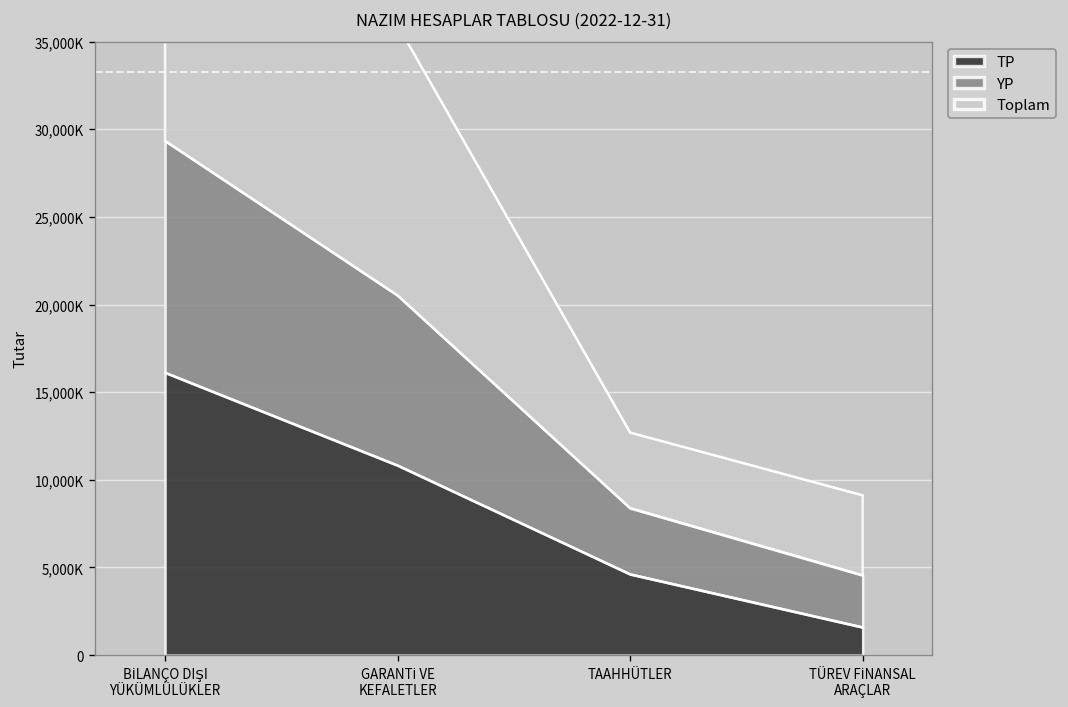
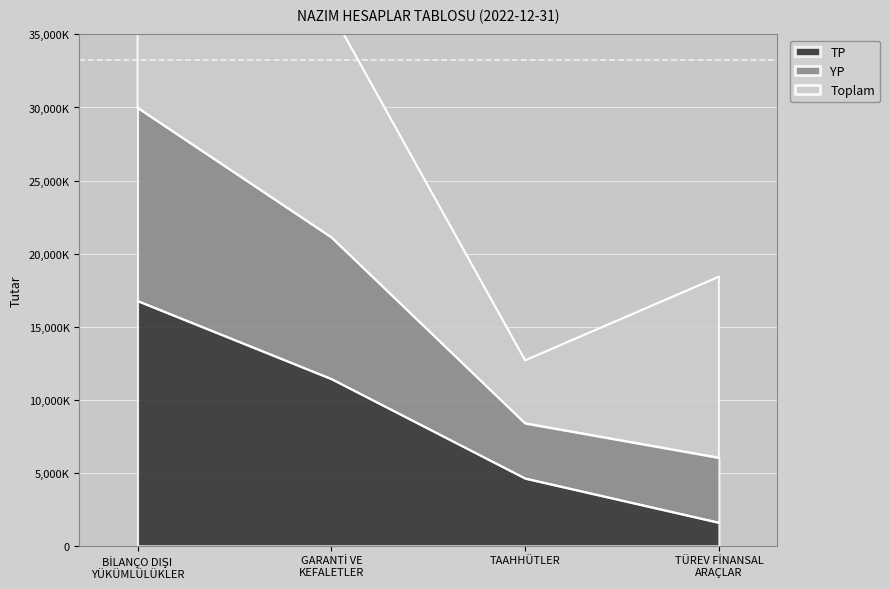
  {
    "TP": {
-     "BİLANÇO DIŞI YÜKÜMLÜLÜKLER": "16,100,000",
-     "GARANTİ VE KEFALETLER": "10,800,000",
+     "BİLANÇO DIŞI YÜKÜMLÜLÜKLER": "16,800,000",
+     "GARANTİ VE KEFALETLER": "11,400,000",
      "TAAHHÜTLER": "4,600,000",
      "TÜREV FİNANSAL ARAÇLAR": "1,600,000"
    },
    "YP": {
      "BİLANÇO DIŞI YÜKÜMLÜLÜKLER": "13,200,000",
      "GARANTİ VE KEFALETLER": "9,700,000",
      "TAAHHÜTLER": "3,800,000",
-     "TÜREV FİNANSAL ARAÇLAR": "3,000,000"
+     "TÜREV FİNANSAL ARAÇLAR": "4,400,000"
    },
    "Toplam": {
      "TAAHHÜTLER": "4,300,000",
-     "TÜREV FİNANSAL ARAÇLAR": "4,600,000"
+     "TÜREV FİNANSAL ARAÇLAR": "12,400,000"
    }
  }
